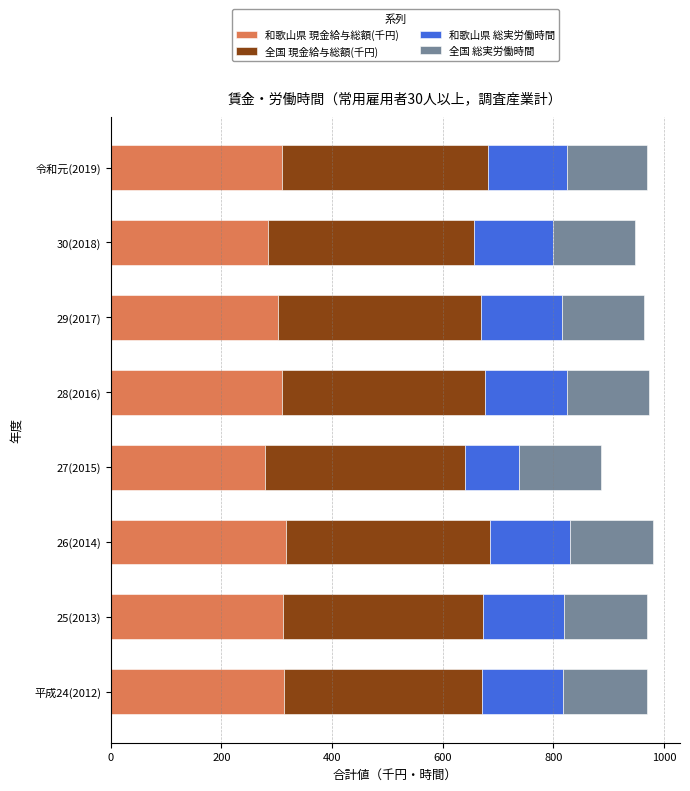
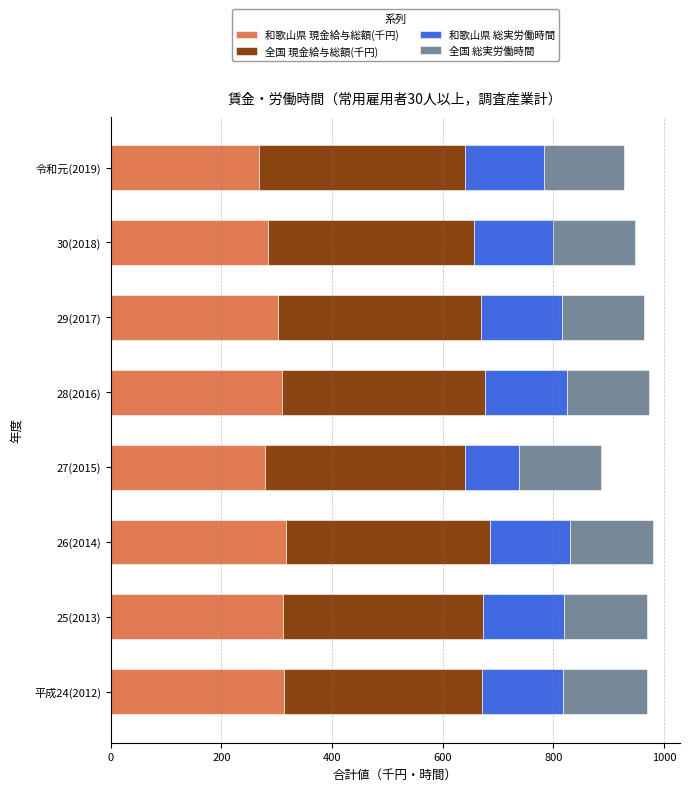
  {
    "和歌山県 現金給与総額(千円)": {
-     "令和元(2019)": 310,
+     "令和元(2019)": 270,
      "30(2018)": 280,
      "29(2017)": 300,
      "28(2016)": 310,
      "27(2015)": 280,
      "26(2014)": 320,
      "25(2013)": 310,
      "平成24(2012)": 310
    },
    "全国 現金給与総額(千円)": {
      "令和元(2019)": 370,
      "30(2018)": 370,
      "29(2017)": 370,
      "28(2016)": 370,
      "27(2015)": 360,
      "26(2014)": 370,
      "25(2013)": 360,
      "平成24(2012)": 360
    },
    "和歌山県 総実労働時間": {
      "令和元(2019)": 140,
      "30(2018)": 140,
      "29(2017)": 150,
      "28(2016)": 150,
      "27(2015)": 100,
      "26(2014)": 150,
      "25(2013)": 150,
      "平成24(2012)": 150
    },
    "全国 総実労働時間": {
      "令和元(2019)": 140,
      "30(2018)": 150,
      "29(2017)": 150,
      "28(2016)": 150,
      "27(2015)": 150,
      "26(2014)": 150,
      "25(2013)": 150,
      "平成24(2012)": 150
    }
  }
